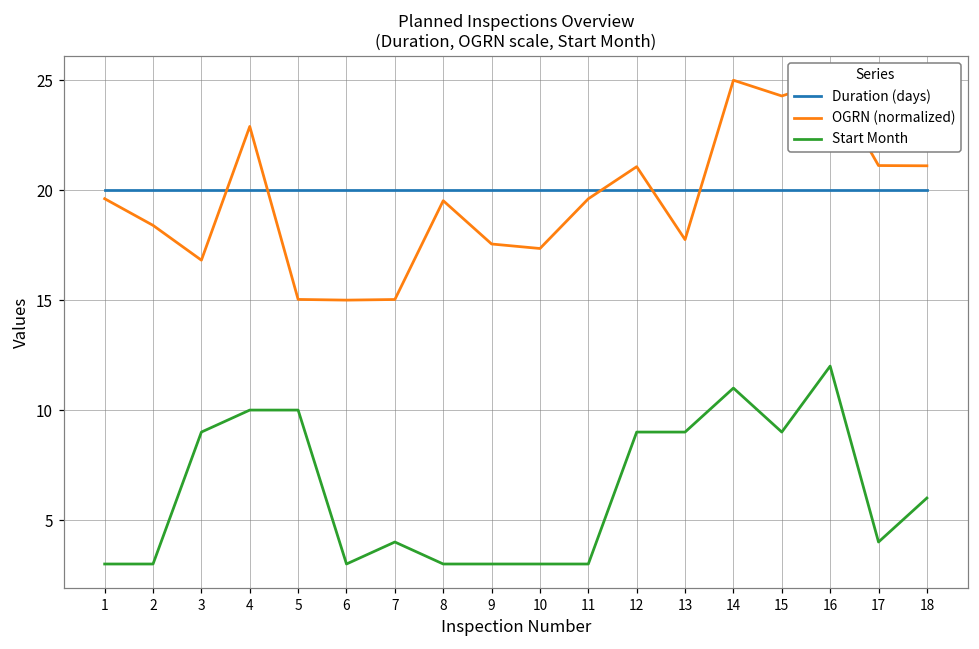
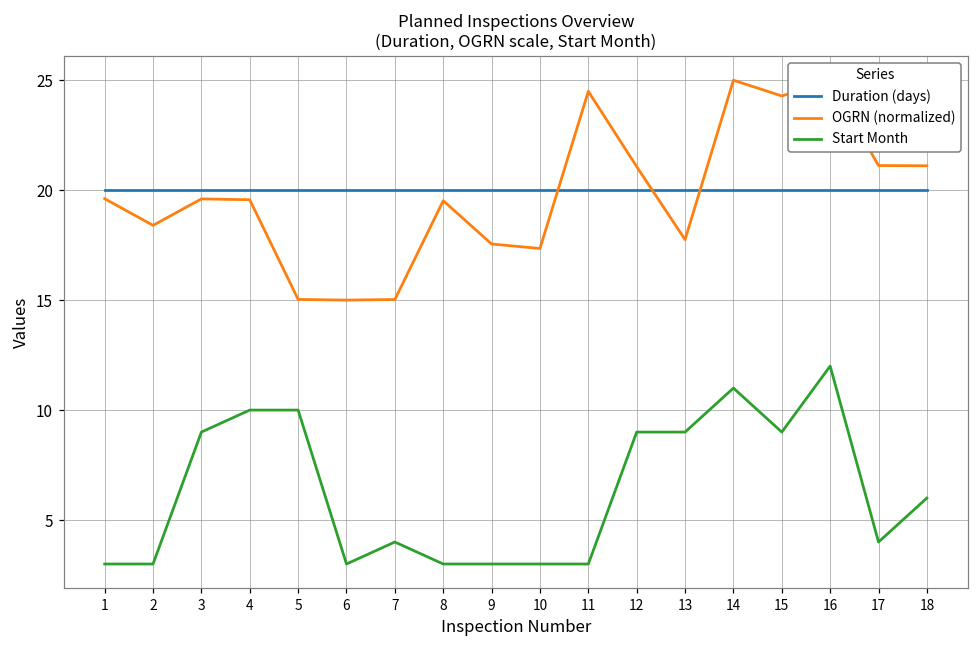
  {
    "Duration (days)": {
      "1": 20.0,
      "2": 20.0,
      "3": 20.0,
      "4": 20.0,
      "5": 20.0,
      "6": 20.0,
      "7": 20.0,
      "8": 20.0,
      "9": 20.0,
      "10": 20.0,
      "11": 20.0,
      "12": 20.0,
      "13": 20.0,
      "14": 20.0,
      "15": 20.0,
      "16": 20.0,
      "17": 20.0,
      "18": 20.0
    },
    "OGRN (normalized)": {
      "1": 19.6,
      "2": 18.4,
-     "3": 16.8,
-     "4": 22.9,
+     "3": 19.6,
+     "4": 19.6,
      "5": 15.0,
      "6": 15.0,
      "7": 15.0,
      "8": 19.5,
      "9": 17.6,
      "10": 17.3,
-     "11": 19.6,
+     "11": 24.5,
      "12": 21.1,
      "13": 17.8,
      "14": 25.0,
      "15": 24.3,
      "17": 21.1,
      "18": 21.1
    },
    "Start Month": {
      "1": 3.0,
      "2": 3.0,
      "3": 9.0,
      "4": 10.0,
      "5": 10.0,
      "6": 3.0,
      "7": 4.0,
      "8": 3.0,
      "9": 3.0,
      "10": 3.0,
      "11": 3.0,
      "12": 9.0,
      "13": 9.0,
      "14": 11.0,
      "15": 9.0,
      "16": 12.0,
      "17": 4.0,
      "18": 6.0
    }
  }
